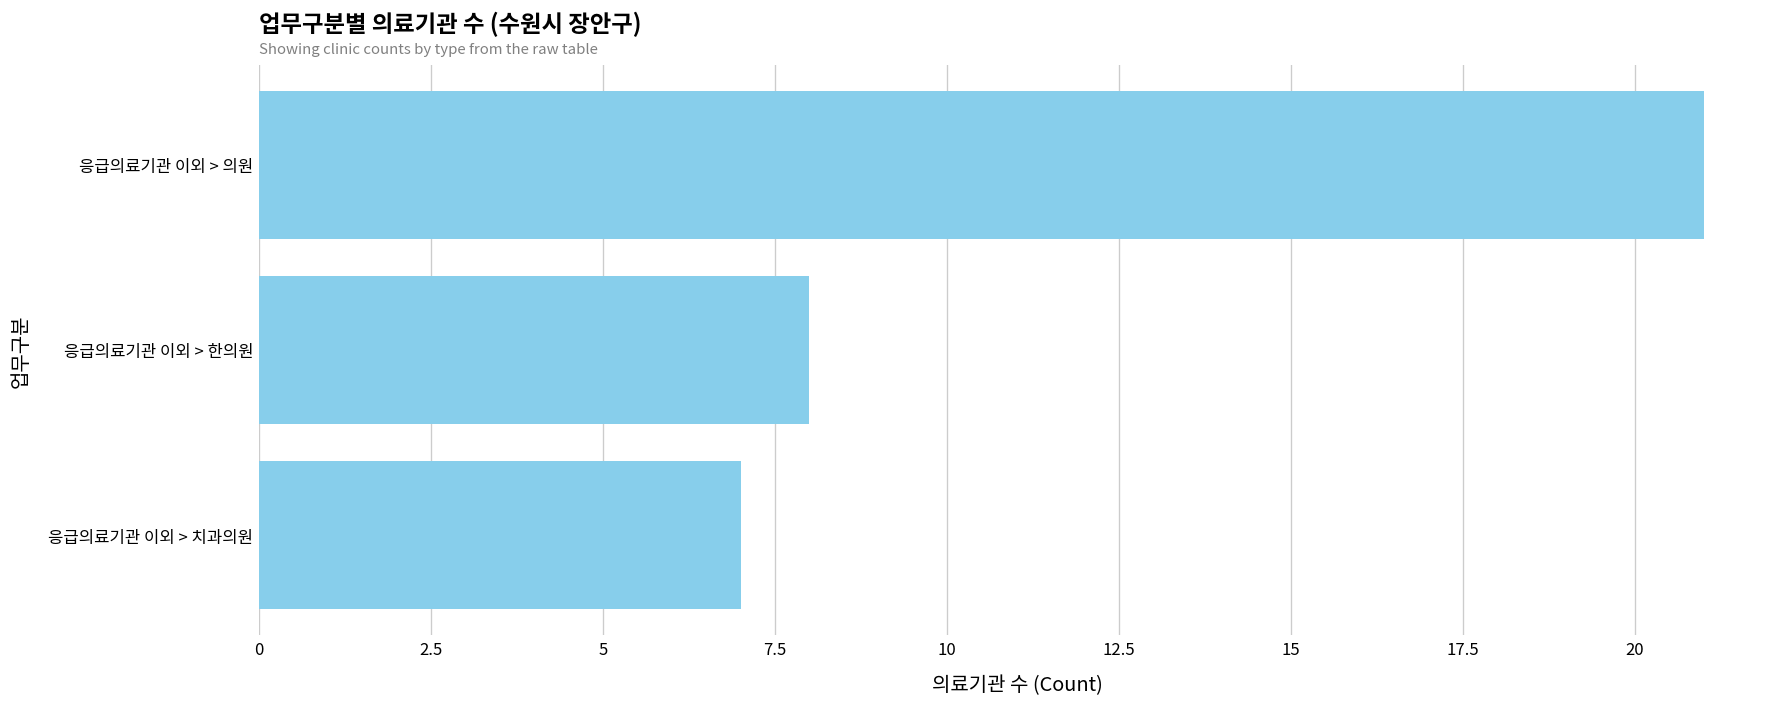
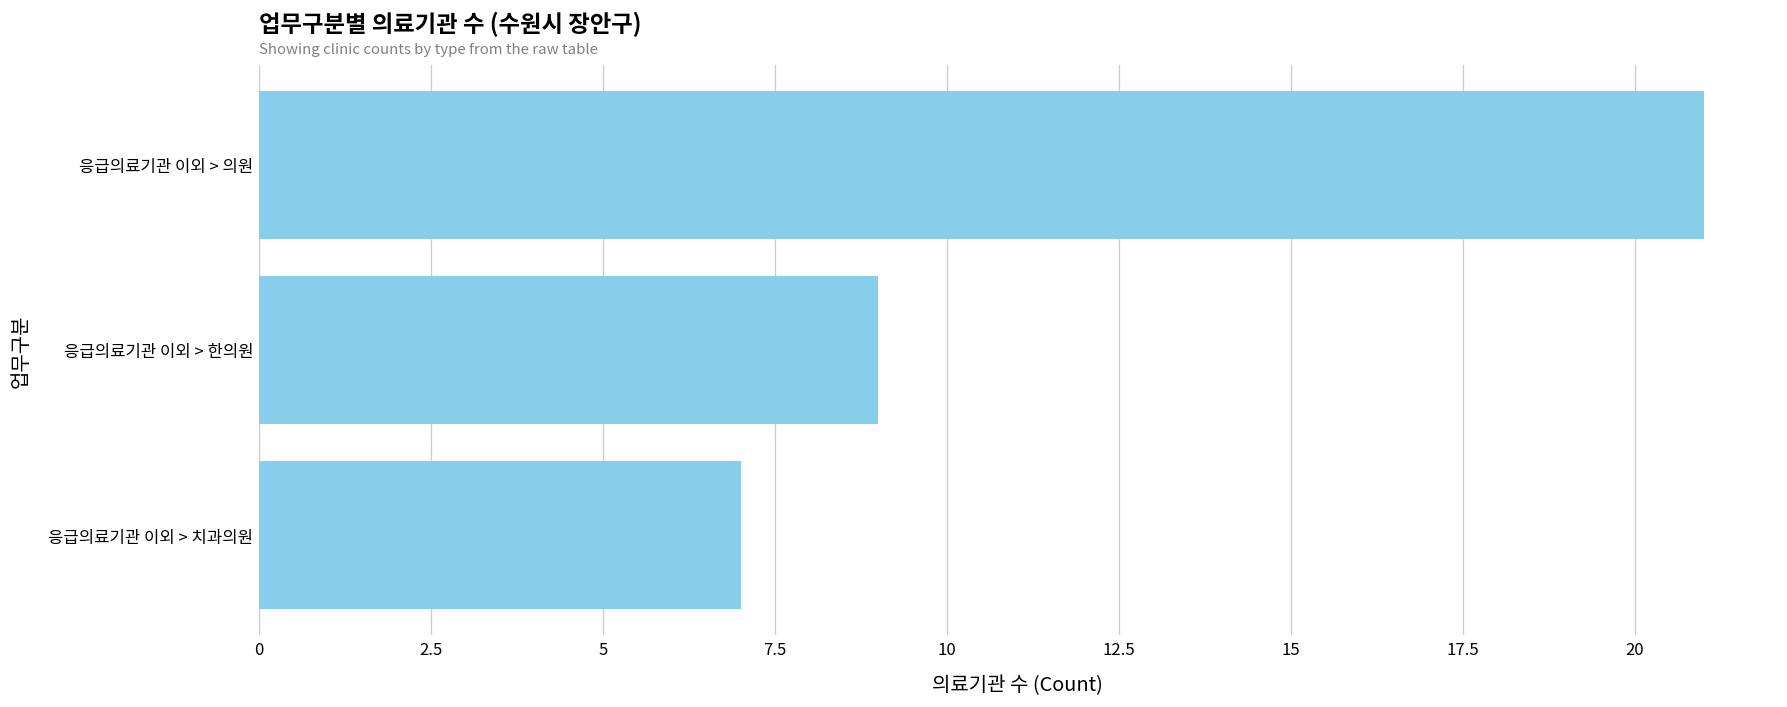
  {
    "응급의료기관 이외 > 의원": 21,
-   "응급의료기관 이외 > 한의원": 8,
+   "응급의료기관 이외 > 한의원": 9,
    "응급의료기관 이외 > 치과의원": 7
  }
